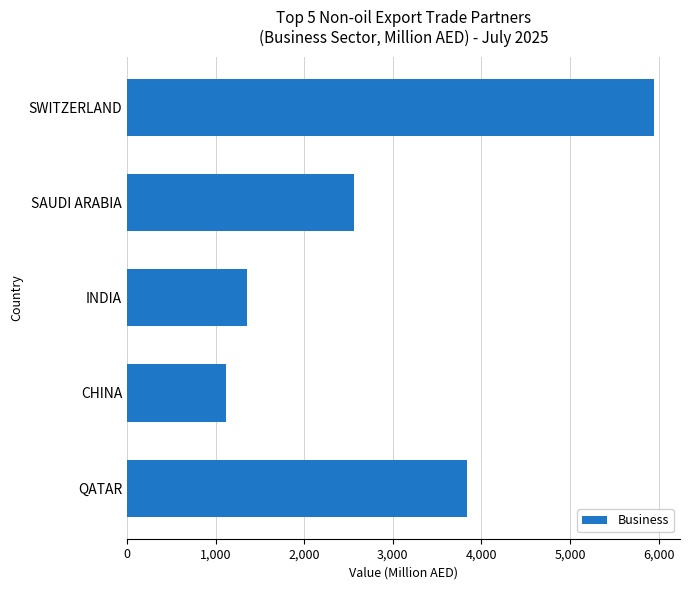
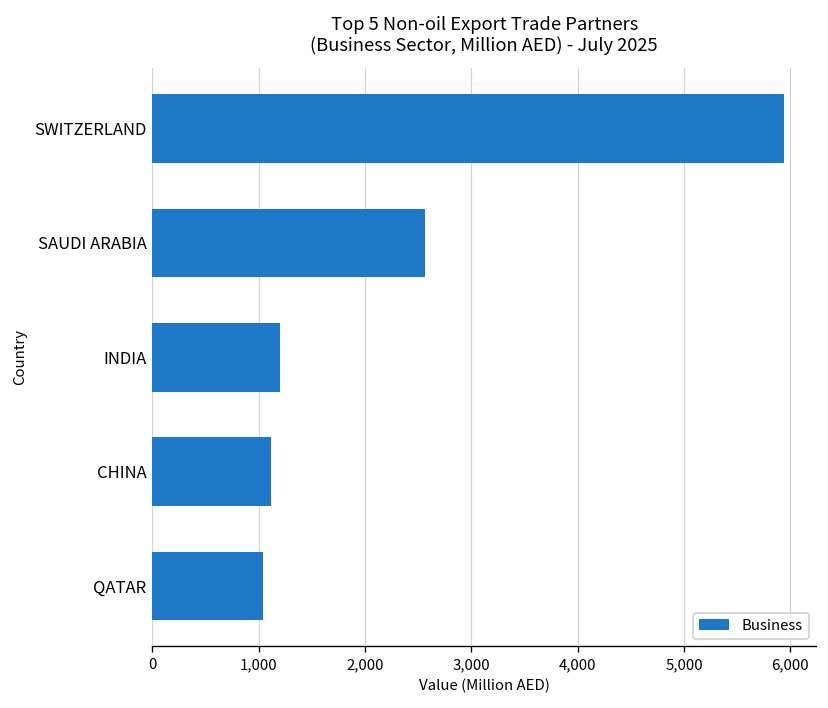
  {
    "SWITZERLAND": "5,900",
    "SAUDI ARABIA": "2,600",
-   "INDIA": "1,400",
+   "INDIA": "1,200",
    "CHINA": "1,100",
-   "QATAR": "3,800"
+   "QATAR": "1,000"
  }
